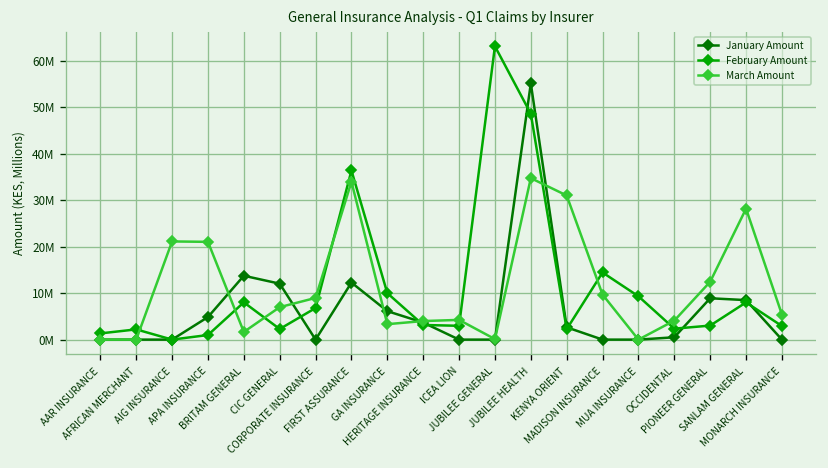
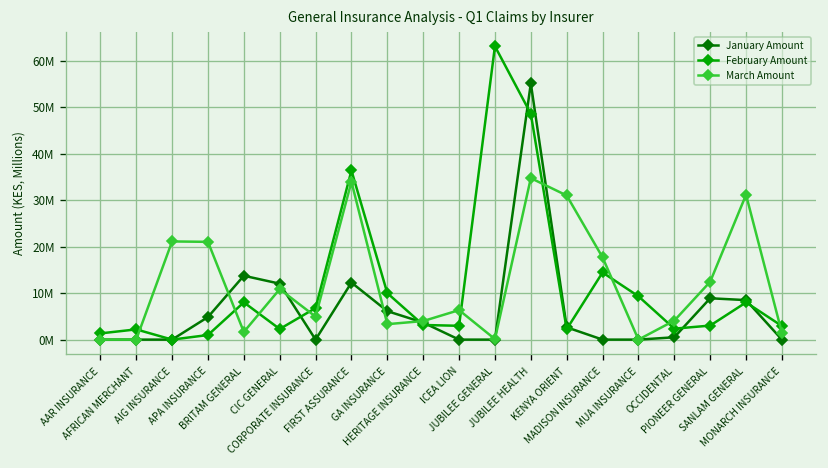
  {
    "March Amount": {
      "AIG INSURANCE": 21000000,
      "APA INSURANCE": 21000000,
      "BRITAM GENERAL": 2000000,
-     "CIC GENERAL": 7000000,
-     "CORPORATE INSURANCE": 9000000,
+     "CIC GENERAL": 11000000,
+     "CORPORATE INSURANCE": 5000000,
      "FIRST ASSURANCE": 34000000,
      "GA INSURANCE": 3000000,
-     "ICEA LION": 4000000,
+     "ICEA LION": 6000000,
      "JUBILEE HEALTH": 35000000,
      "KENYA ORIENT": 31000000,
-     "MADISON INSURANCE": 10000000,
+     "MADISON INSURANCE": 18000000,
      "OCCIDENTAL": 4000000,
      "PIONEER GENERAL": 12000000,
-     "SANLAM GENERAL": 28000000,
-     "MONARCH INSURANCE": 5000000
+     "SANLAM GENERAL": 31000000,
+     "MONARCH INSURANCE": 1000000
    }
  }
